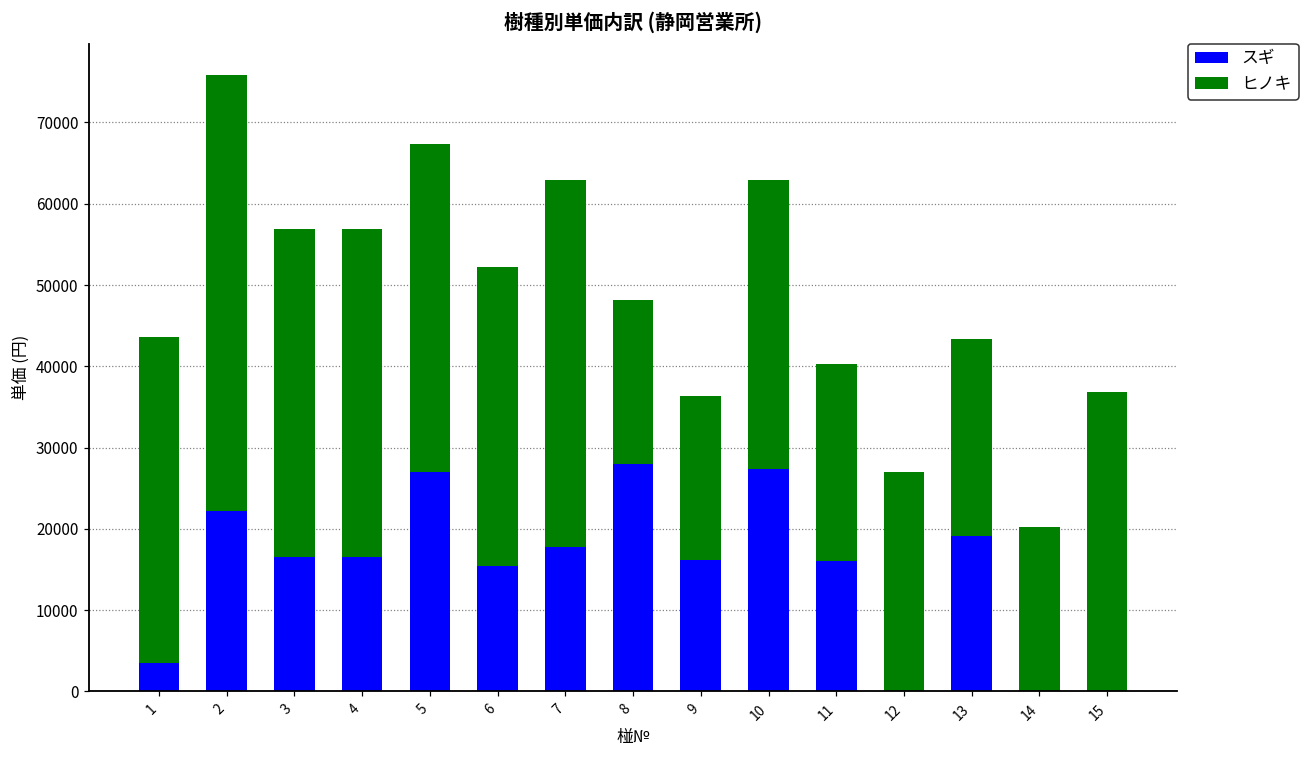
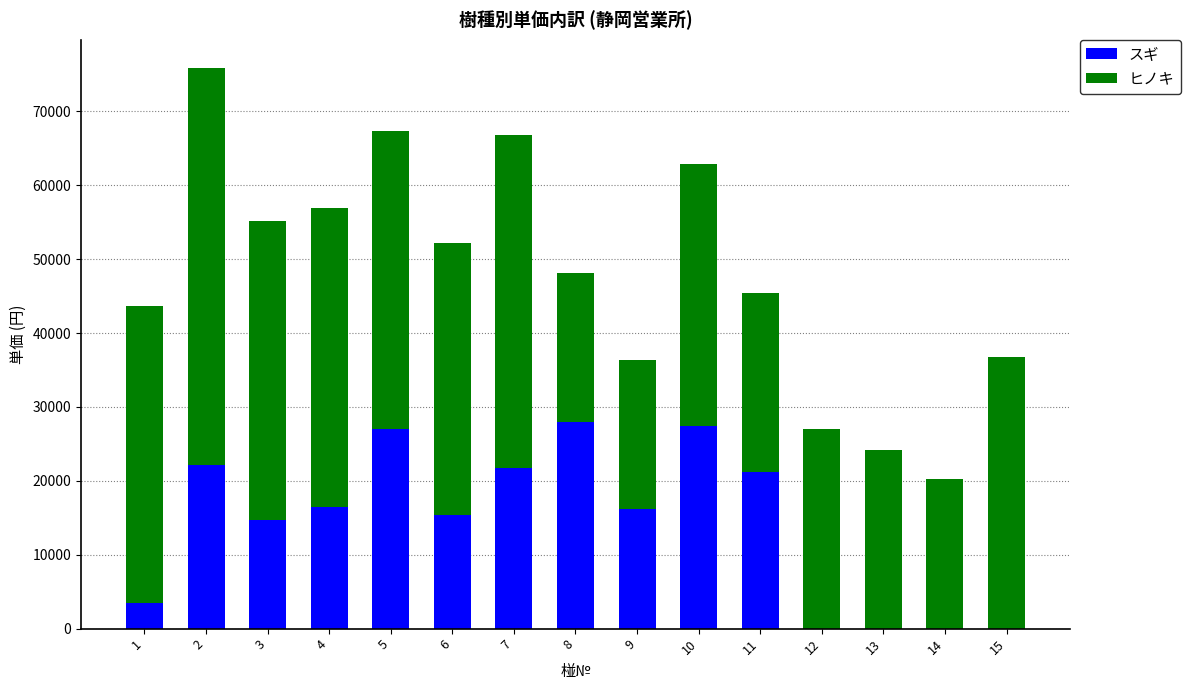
  {
    "スギ": {
      "1": 4000,
      "2": 22000,
-     "3": 17000,
+     "3": 15000,
      "4": 17000,
      "5": 27000,
      "6": 15000,
-     "7": 18000,
+     "7": 22000,
      "8": 28000,
      "9": 16000,
      "10": 27000,
-     "11": 16000,
+     "11": 21000,
      "12": 0,
-     "13": 19000,
+     "13": 0,
      "14": 0,
      "15": 0
    },
    "ヒノキ": {
      "1": 40000,
      "2": 54000,
      "3": 40000,
      "4": 40000,
      "5": 40000,
      "6": 37000,
      "7": 45000,
      "8": 20000,
      "9": 20000,
      "10": 36000,
      "11": 24000,
      "12": 27000,
      "13": 24000,
      "14": 20000,
      "15": 37000
    }
  }
